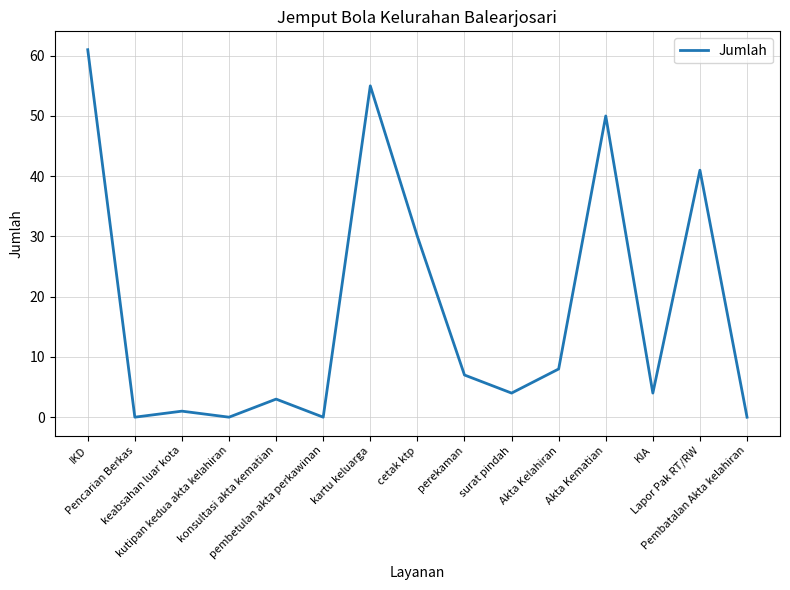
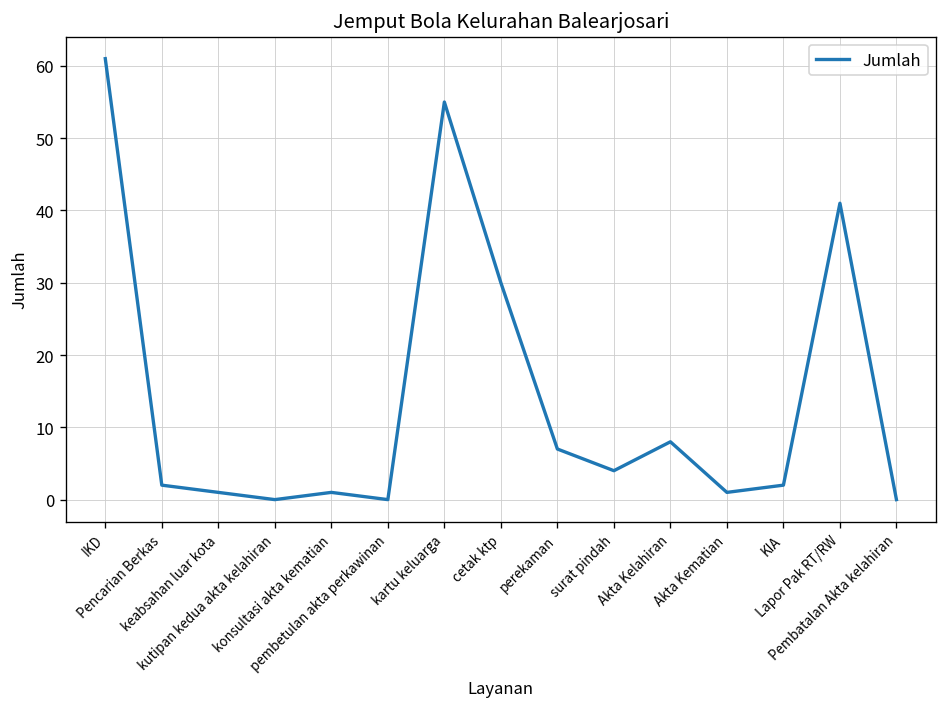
  {
    "IKD": 61,
-   "Pencarian Berkas": 0,
+   "Pencarian Berkas": 2,
    "keabsahan luar kota": 1,
    "kutipan kedua akta kelahiran": 0,
-   "konsultasi akta kematian": 3,
+   "konsultasi akta kematian": 1,
    "pembetulan akta perkawinan": 0,
    "kartu keluarga": 55,
    "cetak ktp": 30,
    "perekaman": 7,
    "surat pindah": 4,
    "Akta Kelahiran": 8,
-   "Akta Kematian": 50,
-   "KIA": 4,
+   "Akta Kematian": 1,
+   "KIA": 2,
    "Lapor Pak RT/RW": 41,
    "Pembatalan Akta kelahiran": 0
  }
